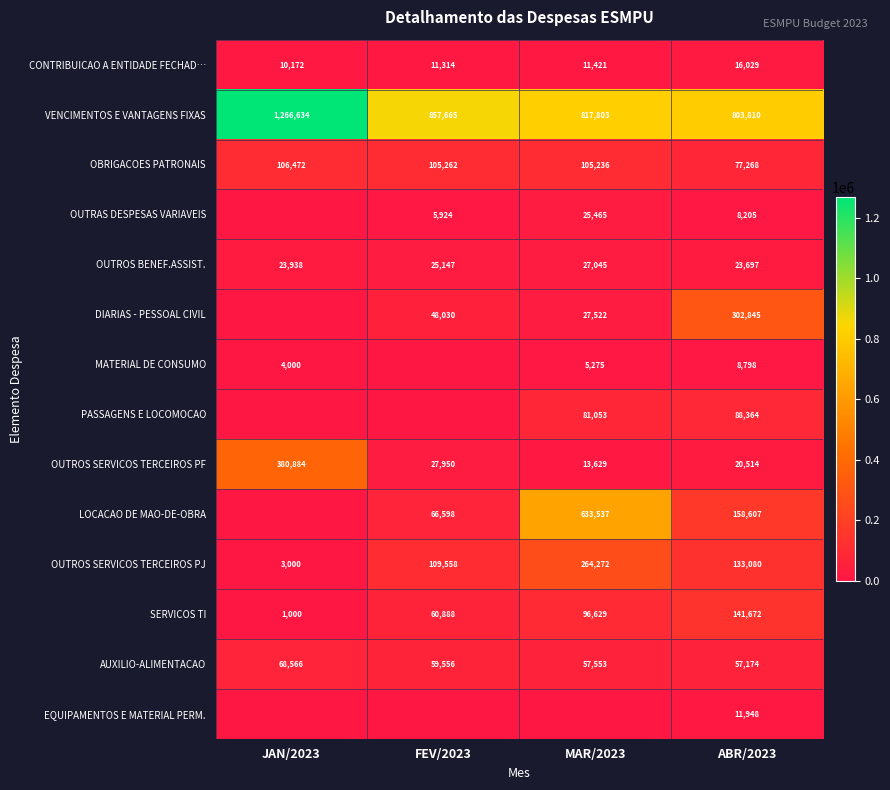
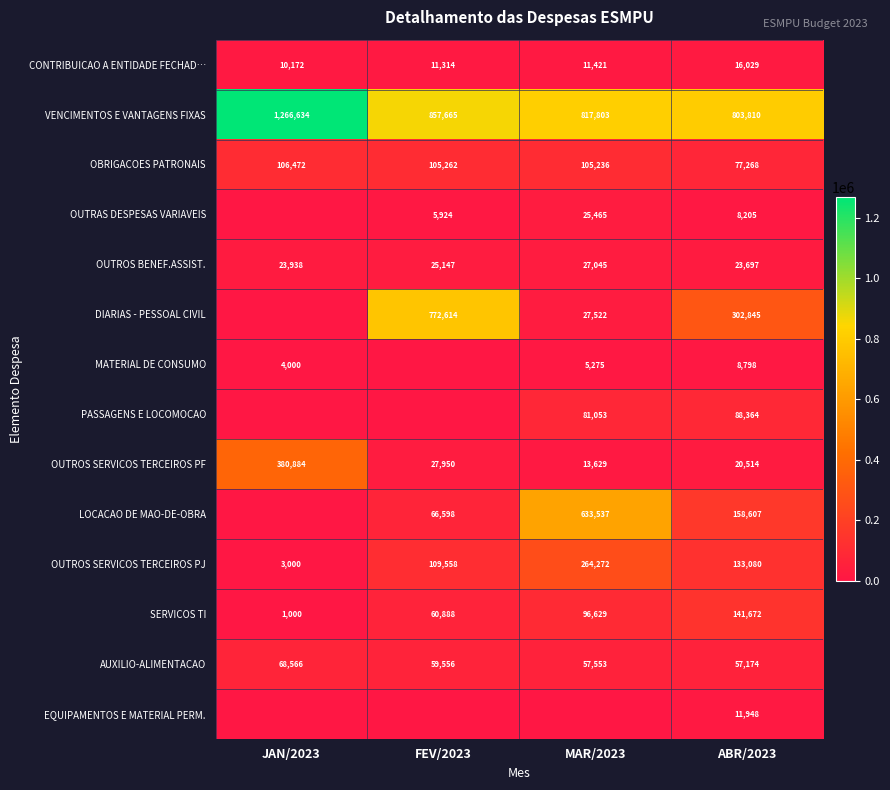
  {
    "CONTRIBUICAO A ENTIDADE FECHAD…": {
      "JAN/2023": "10,172",
      "FEV/2023": "11,314",
      "MAR/2023": "11,421",
      "ABR/2023": "16,029"
    },
    "VENCIMENTOS E VANTAGENS FIXAS": {
      "JAN/2023": "1,266,634",
      "FEV/2023": "857,665",
      "MAR/2023": "817,803",
      "ABR/2023": "803,810"
    },
    "OBRIGACOES PATRONAIS": {
      "JAN/2023": "106,472",
      "FEV/2023": "105,262",
      "MAR/2023": "105,236",
      "ABR/2023": "77,268"
    },
    "OUTRAS DESPESAS VARIAVEIS": {
      "FEV/2023": "5,924",
      "MAR/2023": "25,465",
      "ABR/2023": "8,205"
    },
    "OUTROS BENEF.ASSIST.": {
      "JAN/2023": "23,938",
      "FEV/2023": "25,147",
      "MAR/2023": "27,045",
      "ABR/2023": "23,697"
    },
    "DIARIAS - PESSOAL CIVIL": {
-     "FEV/2023": "48,030",
+     "FEV/2023": "772,614",
      "MAR/2023": "27,522",
      "ABR/2023": "302,845"
    },
    "MATERIAL DE CONSUMO": {
      "JAN/2023": "4,000",
      "MAR/2023": "5,275",
      "ABR/2023": "8,798"
    },
    "PASSAGENS E LOCOMOCAO": {
      "MAR/2023": "81,053",
      "ABR/2023": "88,364"
    },
    "OUTROS SERVICOS TERCEIROS PF": {
      "JAN/2023": "380,884",
      "FEV/2023": "27,950",
      "MAR/2023": "13,629",
      "ABR/2023": "20,514"
    },
    "LOCACAO DE MAO-DE-OBRA": {
      "FEV/2023": "66,598",
      "MAR/2023": "633,537",
      "ABR/2023": "158,607"
    },
    "OUTROS SERVICOS TERCEIROS PJ": {
      "JAN/2023": "3,000",
      "FEV/2023": "109,558",
      "MAR/2023": "264,272",
      "ABR/2023": "133,080"
    },
    "SERVICOS TI": {
      "JAN/2023": "1,000",
      "FEV/2023": "60,888",
      "MAR/2023": "96,629",
      "ABR/2023": "141,672"
    },
    "AUXILIO-ALIMENTACAO": {
      "JAN/2023": "68,566",
      "FEV/2023": "59,556",
      "MAR/2023": "57,553",
      "ABR/2023": "57,174"
    },
    "EQUIPAMENTOS E MATERIAL PERM.": {
      "ABR/2023": "11,948"
    }
  }
